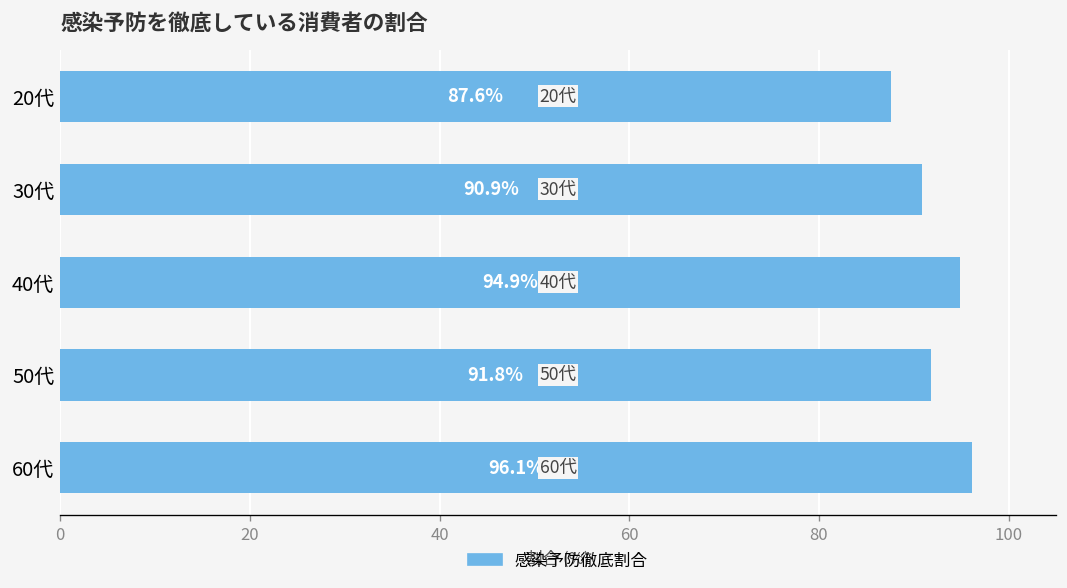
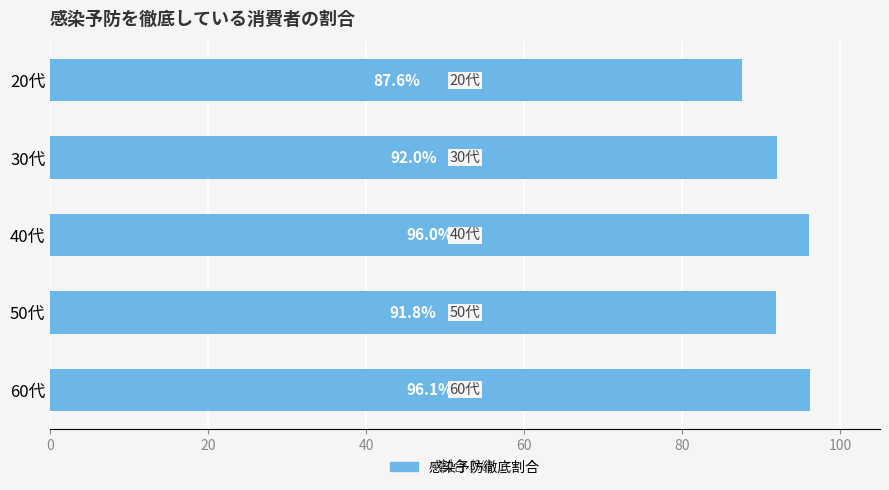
  {
    "20代": "87.6%",
-   "30代": "90.9%",
-   "40代": "94.9%",
+   "30代": "92.0%",
+   "40代": "96.0%",
    "50代": "91.8%"
  }
